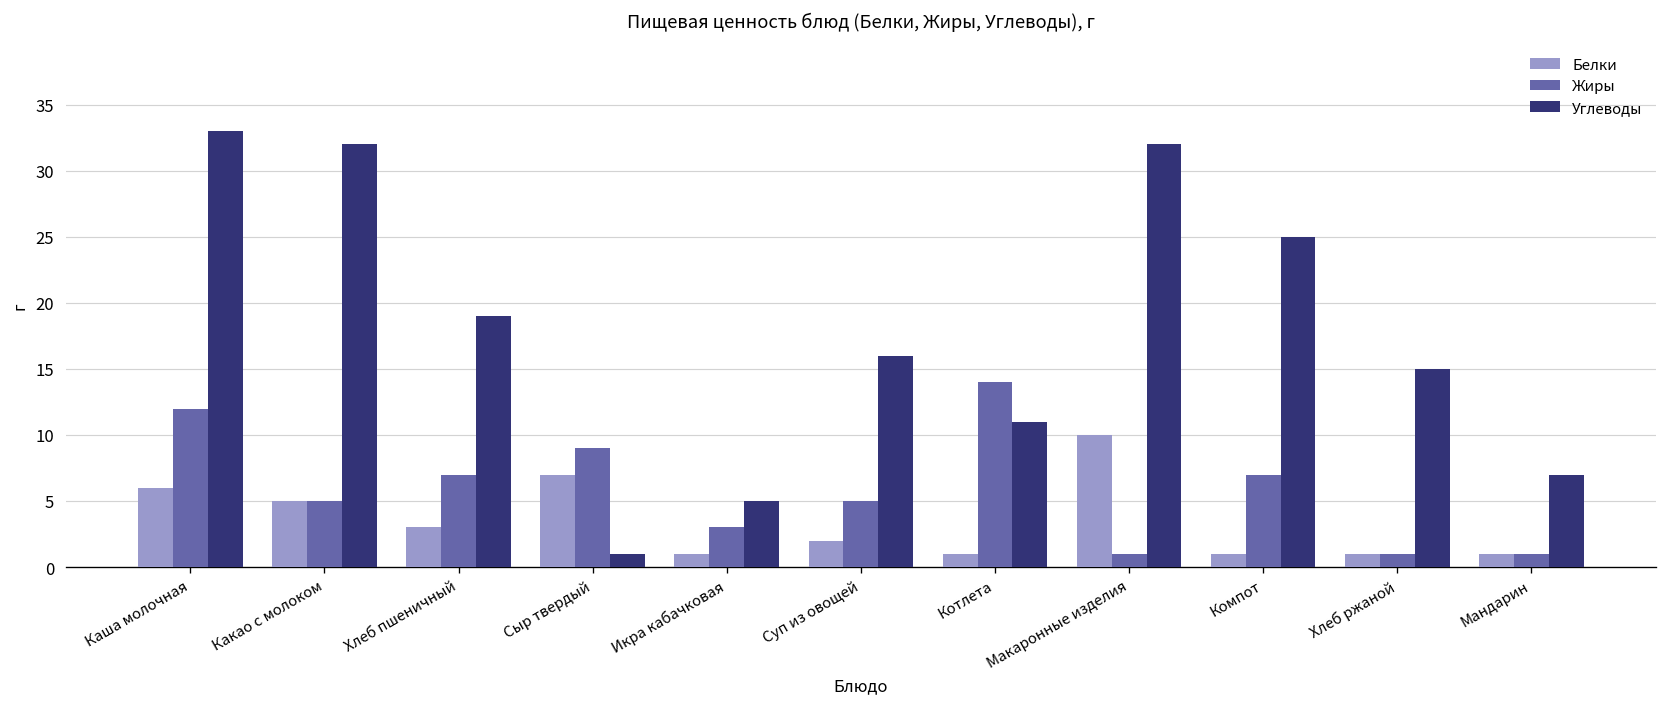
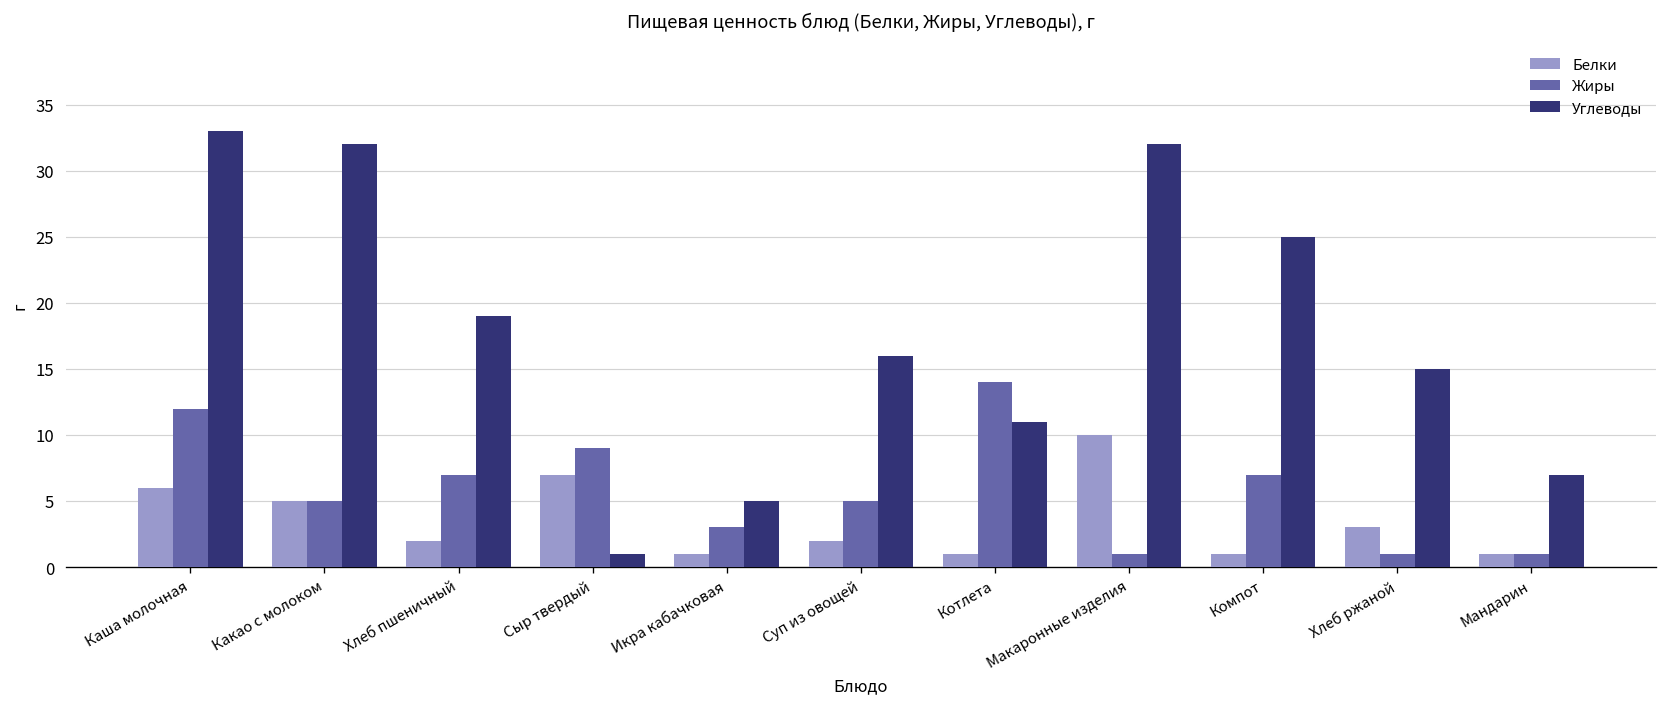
  {
    "Белки": {
      "Каша молочная": 6,
      "Какао с молоком": 5,
-     "Хлеб пшеничный": 3,
+     "Хлеб пшеничный": 2,
      "Сыр твердый": 7,
      "Икра кабачковая": 1,
      "Суп из овощей": 2,
      "Котлета": 1,
      "Макаронные изделия": 10,
      "Компот": 1,
-     "Хлеб ржаной": 1,
+     "Хлеб ржаной": 3,
      "Мандарин": 1
    },
    "Жиры": {
      "Каша молочная": 12,
      "Какао с молоком": 5,
      "Хлеб пшеничный": 7,
      "Сыр твердый": 9,
      "Икра кабачковая": 3,
      "Суп из овощей": 5,
      "Котлета": 14,
      "Макаронные изделия": 1,
      "Компот": 7,
      "Хлеб ржаной": 1,
      "Мандарин": 1
    },
    "Углеводы": {
      "Каша молочная": 33,
      "Какао с молоком": 32,
      "Хлеб пшеничный": 19,
      "Сыр твердый": 1,
      "Икра кабачковая": 5,
      "Суп из овощей": 16,
      "Котлета": 11,
      "Макаронные изделия": 32,
      "Компот": 25,
      "Хлеб ржаной": 15,
      "Мандарин": 7
    }
  }
